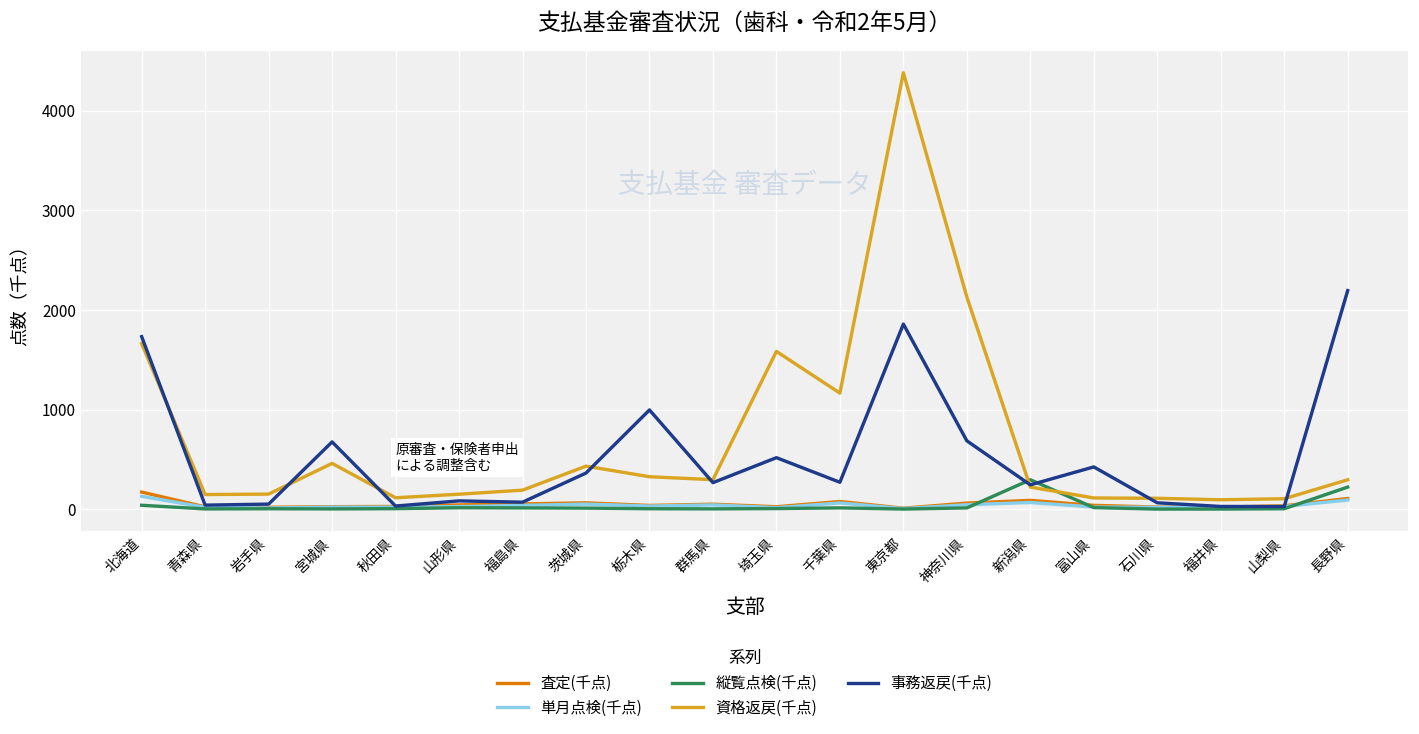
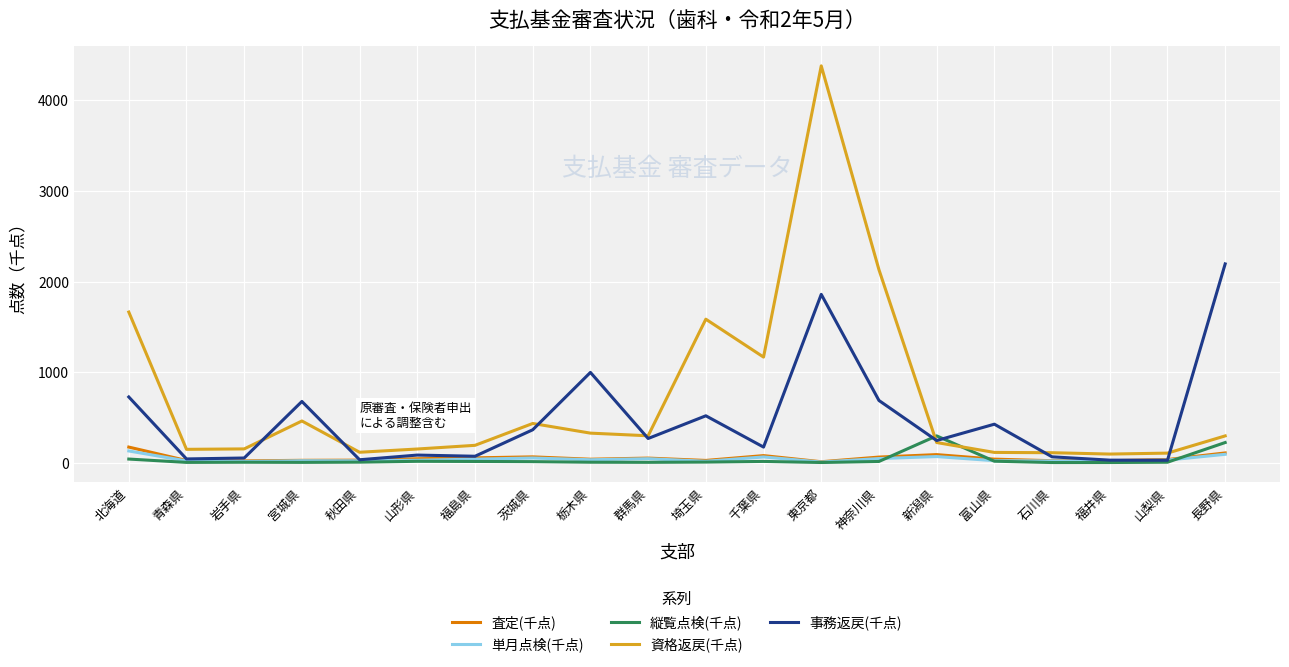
  {
    "単月点検(千点)": {
      "北海道": 100
    },
    "縦覧点検(千点)": {
      "北海道": 0,
      "茨城県": 0,
      "群馬県": 0,
      "千葉県": 0,
      "神奈川県": 0,
      "新潟県": 300,
      "長野県": 200
    },
    "事務返戻(千点)": {
-     "北海道": 1700,
+     "北海道": 700,
      "岩手県": 100,
      "宮城県": 700,
      "山形県": 100,
      "茨城県": 400,
      "栃木県": 1000,
      "群馬県": 300,
      "埼玉県": 500,
-     "千葉県": 300,
+     "千葉県": 200,
      "東京都": 1900,
      "神奈川県": 700,
      "富山県": 400,
      "石川県": 100,
      "長野県": 2200
    }
  }
